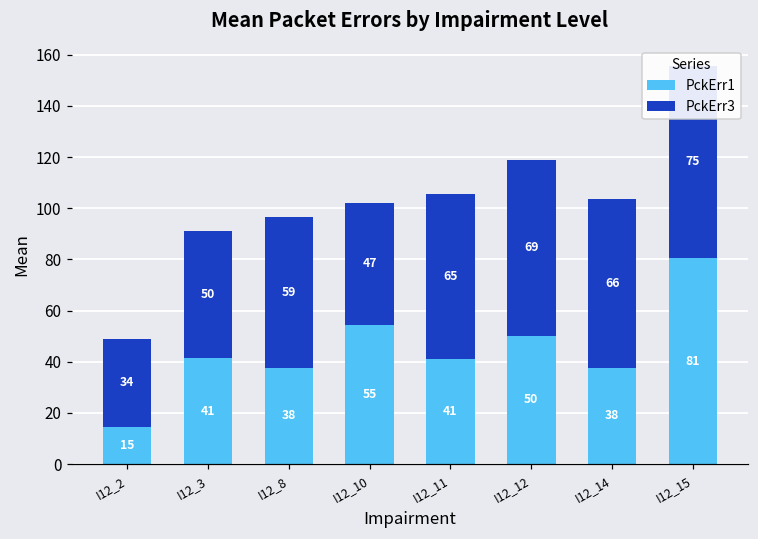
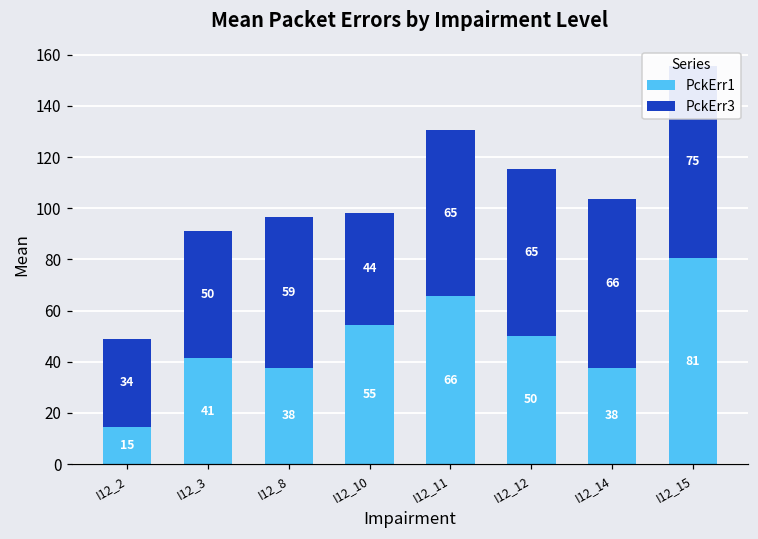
  {
    "PckErr1": {
      "I12_2": 15,
      "I12_3": 41,
      "I12_8": 38,
      "I12_10": 55,
-     "I12_11": 41,
+     "I12_11": 66,
      "I12_12": 50,
      "I12_14": 38,
      "I12_15": 81
    },
    "PckErr3": {
      "I12_2": 34,
      "I12_3": 50,
      "I12_8": 59,
-     "I12_10": 47,
+     "I12_10": 44,
      "I12_11": 65,
-     "I12_12": 69,
+     "I12_12": 65,
      "I12_14": 66
    }
  }
